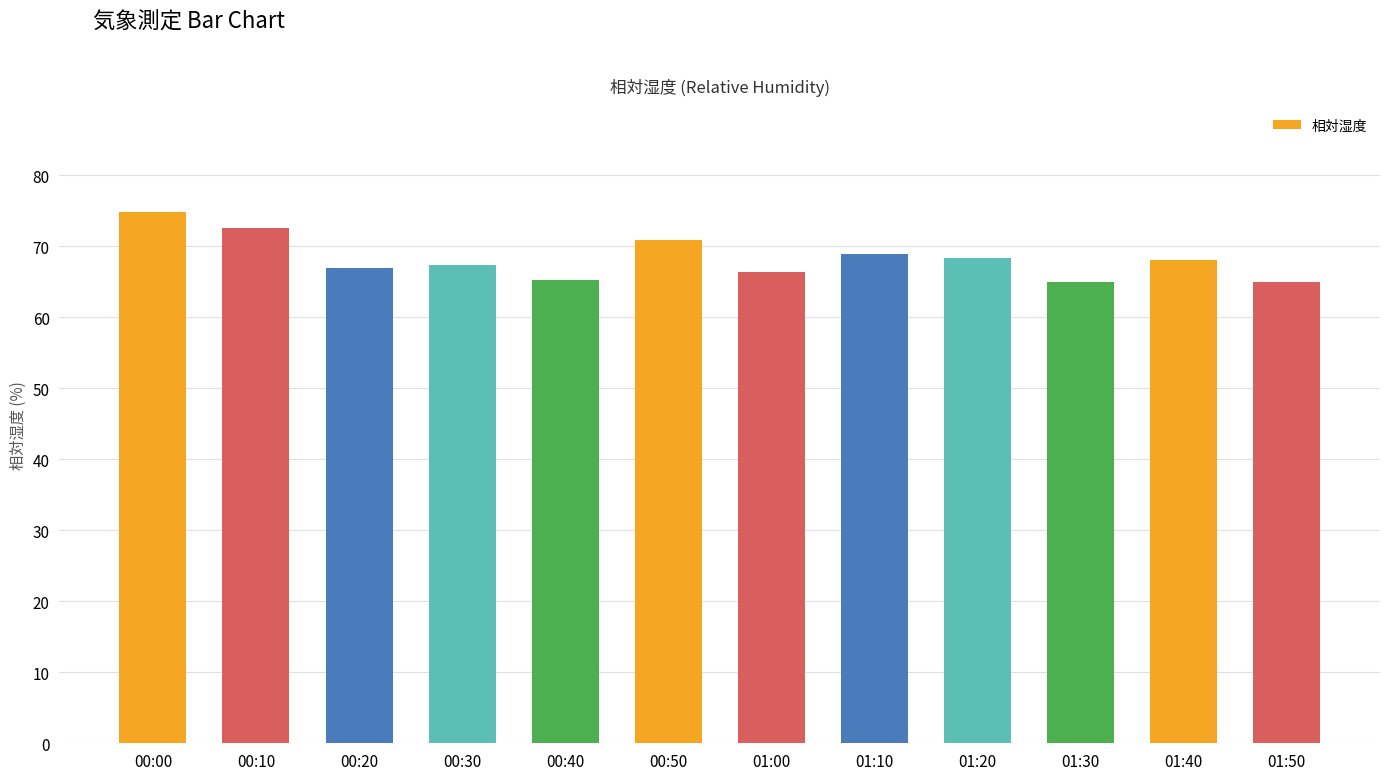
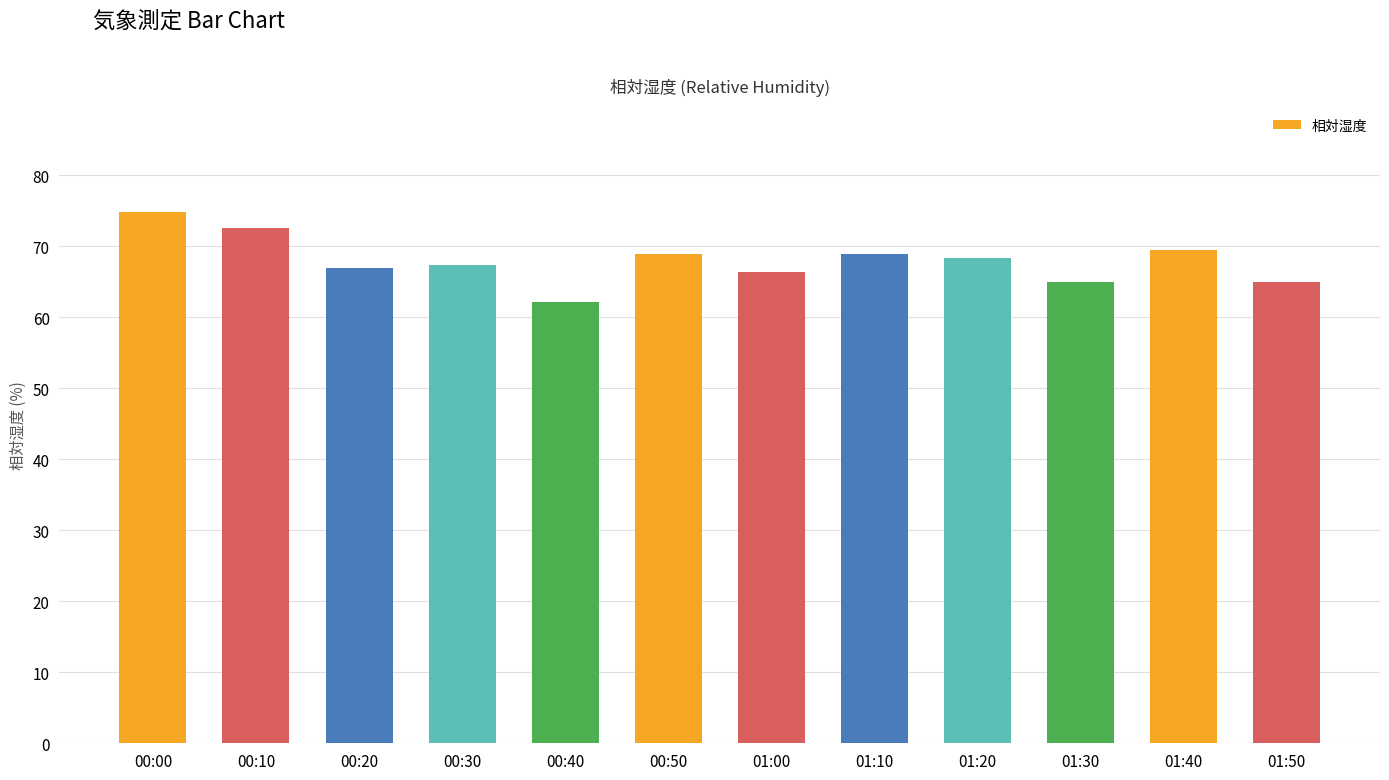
  {
    "00:00": 75,
    "00:10": 73,
    "00:20": 67,
    "00:30": 67,
-   "00:40": 65,
-   "00:50": 71,
+   "00:40": 62,
+   "00:50": 69,
    "01:00": 66,
    "01:10": 69,
    "01:20": 68,
    "01:30": 65,
-   "01:40": 68,
+   "01:40": 70,
    "01:50": 65
  }
